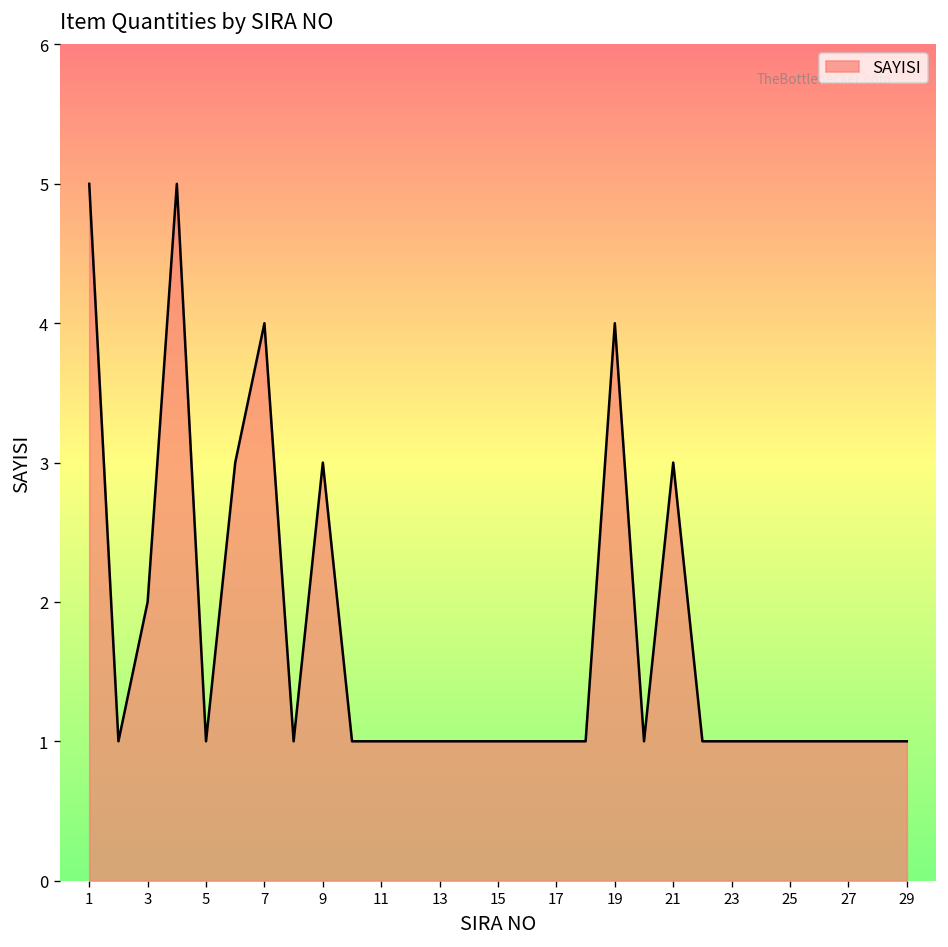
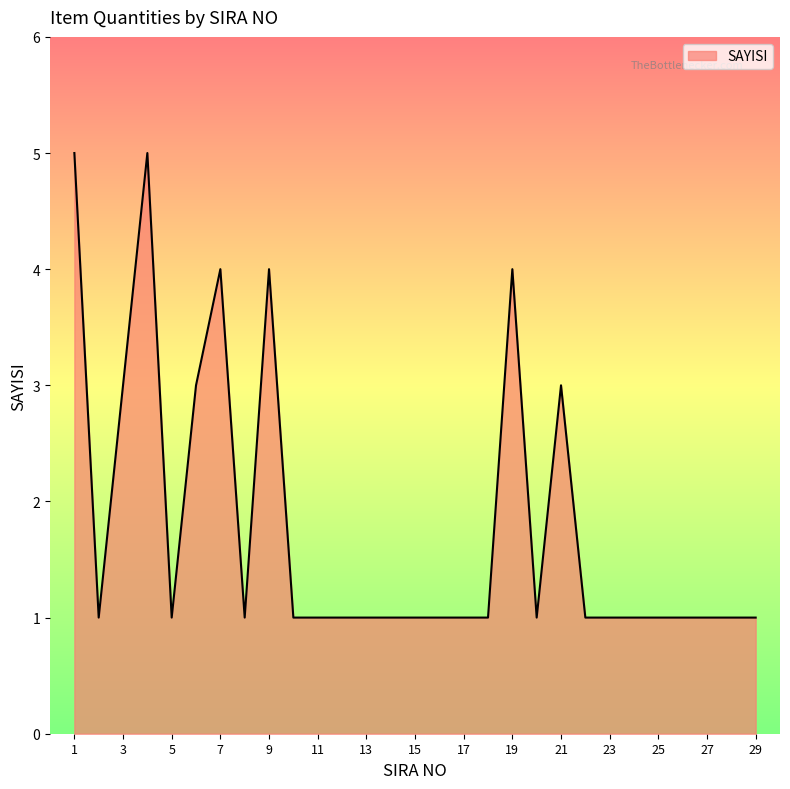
  {
    "1": 5,
-   "3": 2,
+   "3": 3,
    "5": 1,
    "7": 4,
-   "9": 3,
+   "9": 4,
    "11": 1,
    "13": 1,
    "15": 1,
    "17": 1,
    "19": 4,
    "21": 3,
    "23": 1,
    "25": 1,
    "27": 1,
    "29": 1
  }
